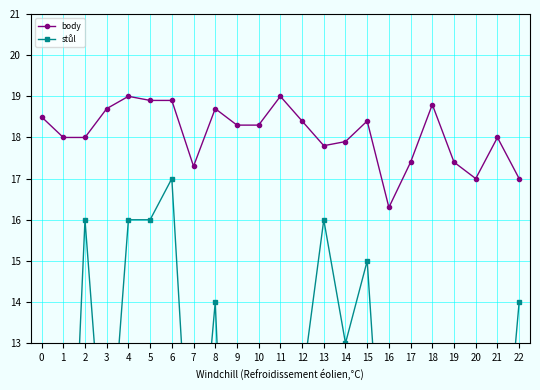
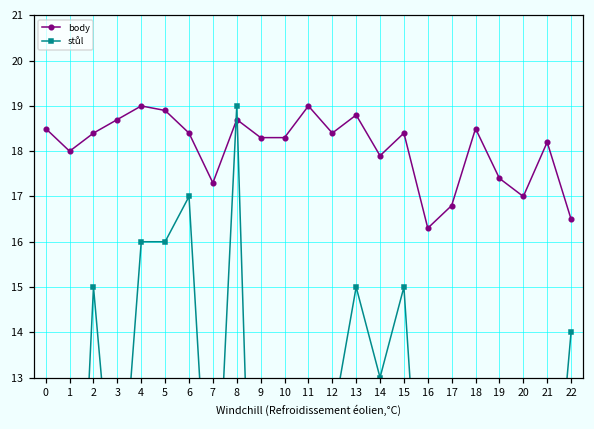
  {
    "body": {
      "0": 18.5,
      "1": 18.0,
-     "2": 18.0,
+     "2": 18.4,
      "3": 18.7,
      "4": 19.0,
      "5": 18.9,
-     "6": 18.9,
+     "6": 18.4,
      "7": 17.3,
      "8": 18.7,
      "9": 18.3,
      "10": 18.3,
      "11": 19.0,
      "12": 18.4,
-     "13": 17.8,
+     "13": 18.8,
      "14": 17.9,
      "15": 18.4,
      "16": 16.3,
-     "17": 17.4,
-     "18": 18.8,
+     "17": 16.8,
+     "18": 18.5,
      "19": 17.4,
      "20": 17.0,
-     "21": 18.0,
-     "22": 17.0
+     "21": 18.2,
+     "22": 16.5
    },
    "stůl": {
-     "2": 16,
+     "2": 15,
      "4": 16,
      "5": 16,
      "6": 17,
-     "8": 14,
-     "13": 16,
+     "8": 19,
+     "13": 15,
      "14": 13,
      "15": 15,
      "22": 14
    }
  }
